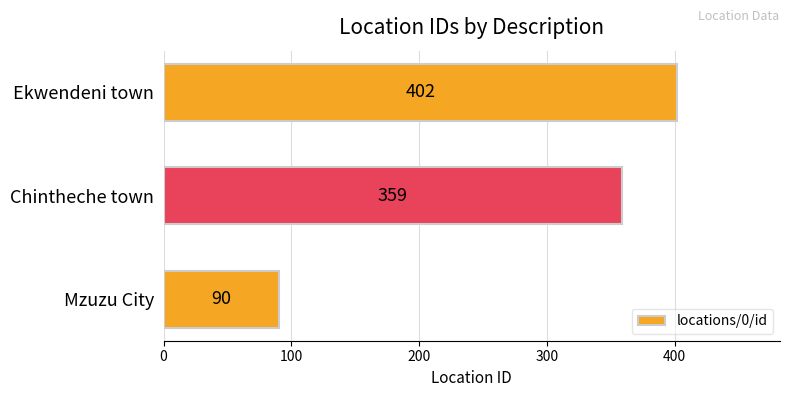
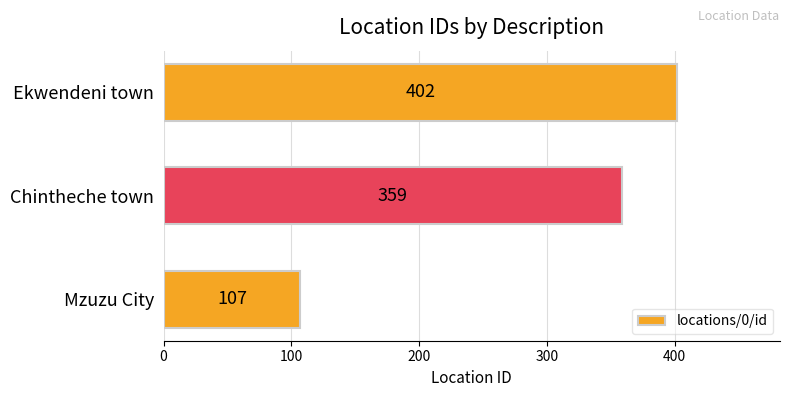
  {
    "Ekwendeni town": 402,
    "Chintheche town": 359,
-   "Mzuzu City": 90
+   "Mzuzu City": 107
  }
